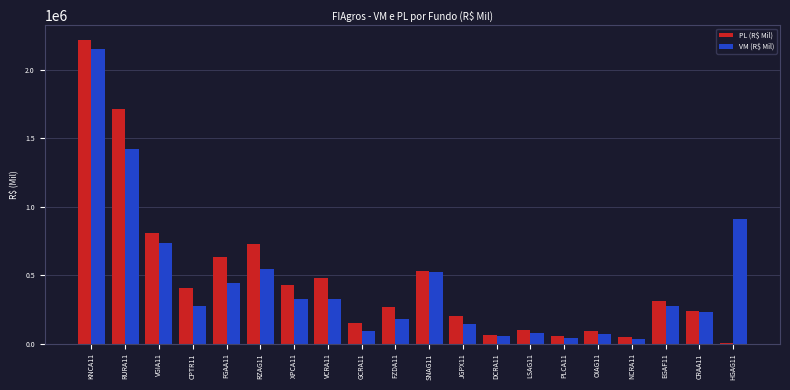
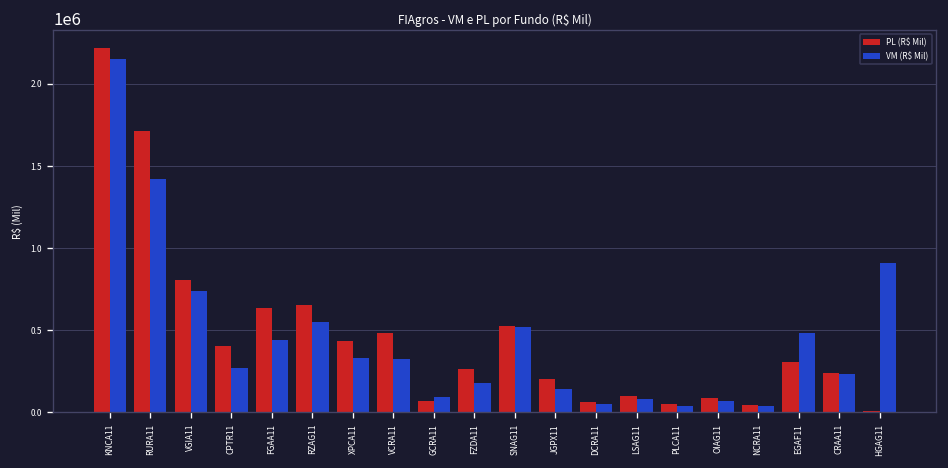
  {
    "PL (R$ Mil)": {
      "KNCA11": 2220000,
      "RURA11": 1720000,
      "VGIA11": 810000,
      "CPTR11": 410000,
      "FGAA11": 640000,
-     "RZAG11": 730000,
+     "RZAG11": 650000,
      "XPCA11": 430000,
      "VCRA11": 480000,
-     "GCRA11": 150000,
+     "GCRA11": 70000,
      "FZDA11": 270000,
      "SNAG11": 530000,
      "JGPX11": 200000,
      "DCRA11": 60000,
      "LSAG11": 100000,
      "PLCA11": 50000,
      "OIAG11": 90000,
      "NCRA11": 50000,
      "EGAF11": 310000,
      "CRAA11": 240000
    },
    "VM (R$ Mil)": {
      "KNCA11": 2150000,
      "RURA11": 1420000,
      "VGIA11": 740000,
      "CPTR11": 270000,
      "FGAA11": 440000,
      "RZAG11": 550000,
      "XPCA11": 330000,
      "VCRA11": 320000,
      "GCRA11": 90000,
      "FZDA11": 180000,
      "SNAG11": 520000,
      "JGPX11": 140000,
      "DCRA11": 50000,
      "LSAG11": 80000,
      "PLCA11": 40000,
      "OIAG11": 70000,
      "NCRA11": 40000,
-     "EGAF11": 280000,
+     "EGAF11": 480000,
      "CRAA11": 230000,
      "HGAG11": 910000
    }
  }
